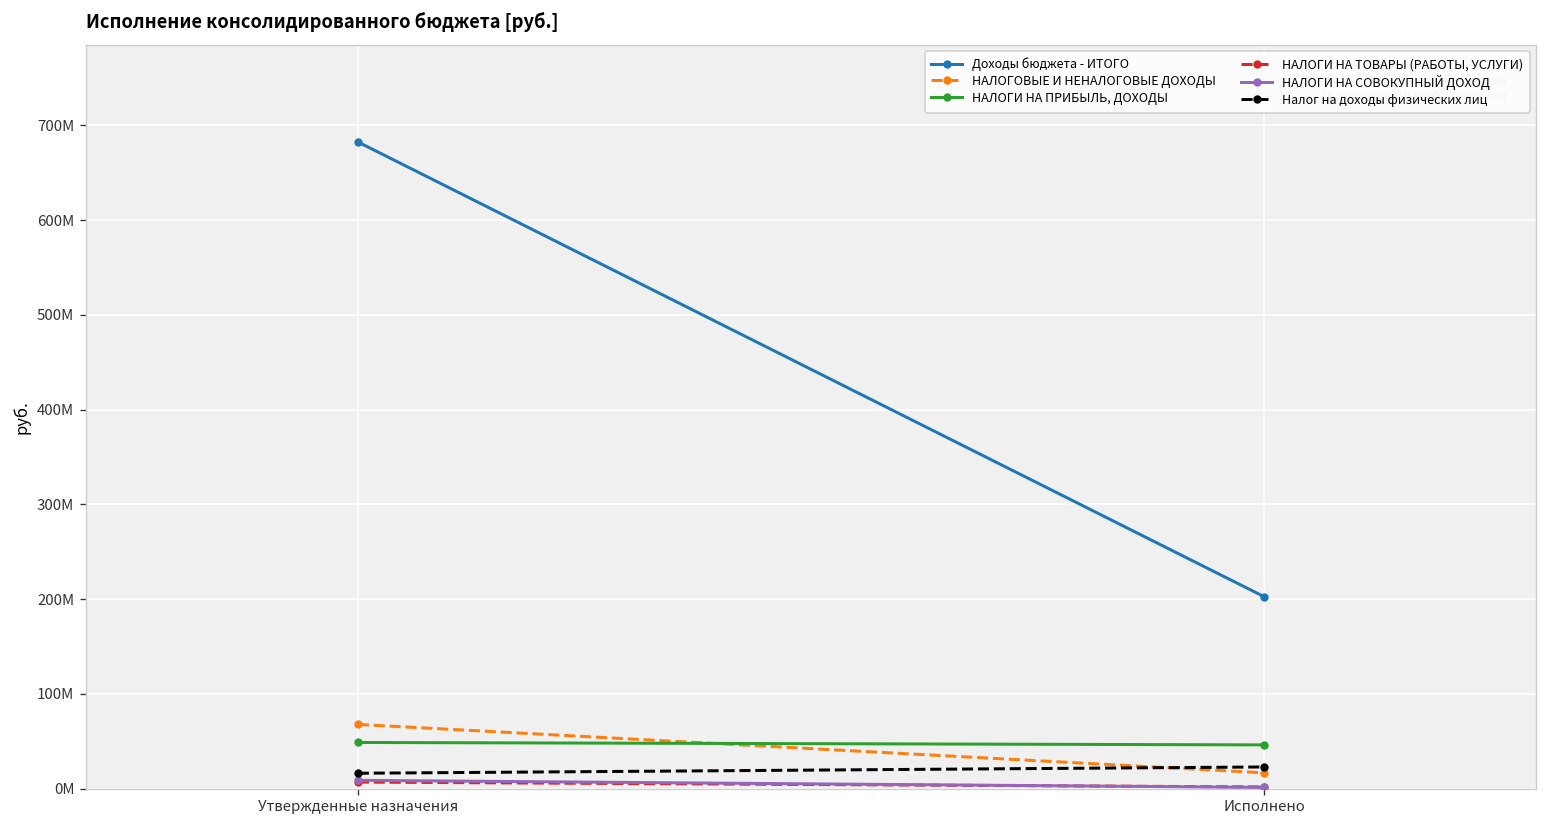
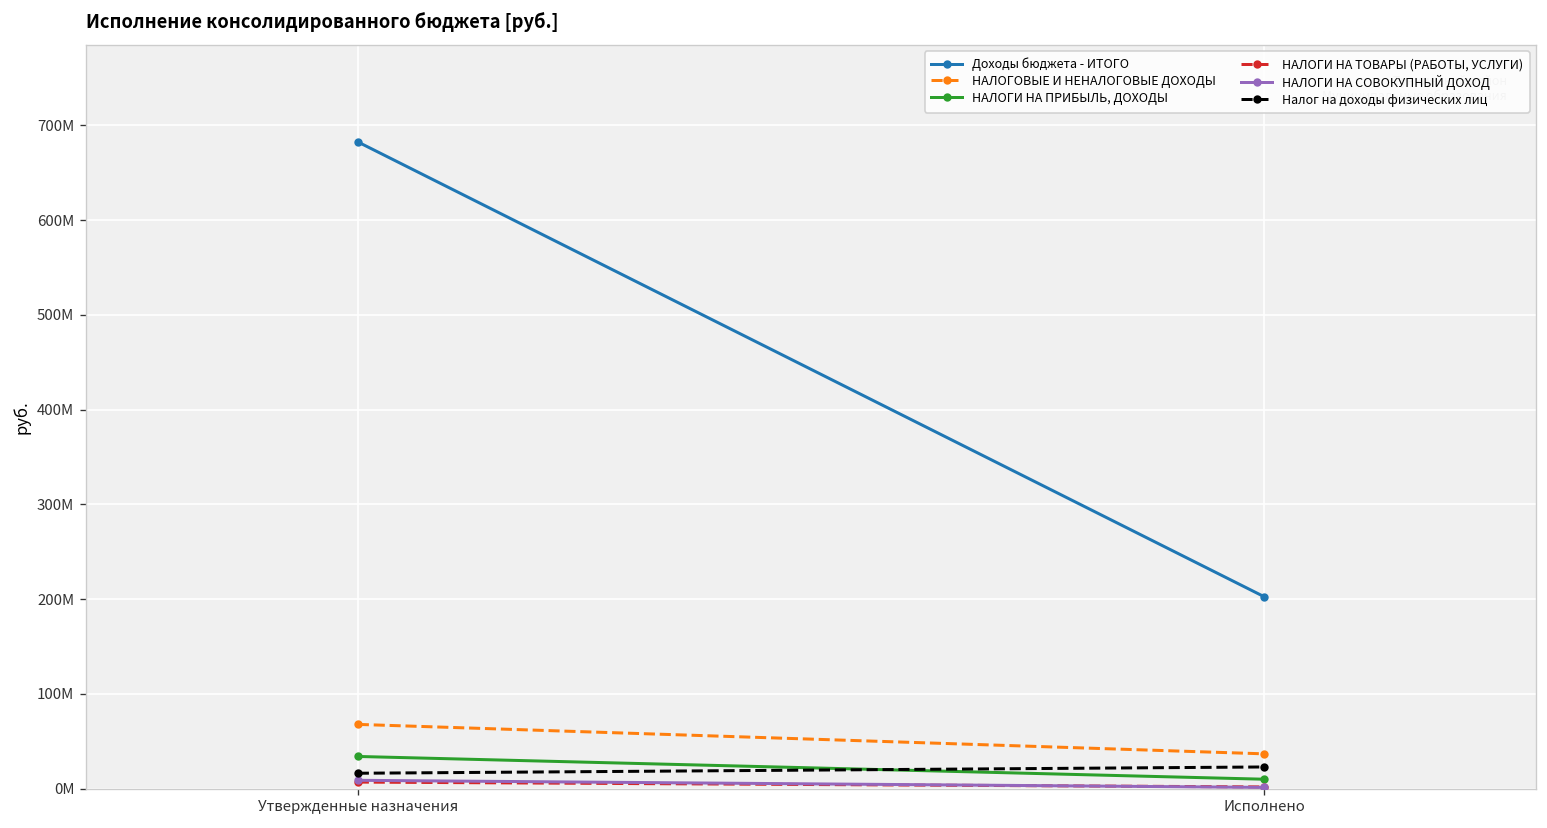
  {
    "Доходы бюджета - ИТОГО": {
      "Утвержденные назначения": 680000000,
      "Исполнено": 200000000
    },
    "НАЛОГОВЫЕ И НЕНАЛОГОВЫЕ ДОХОДЫ": {
      "Утвержденные назначения": 70000000,
-     "Исполнено": 20000000
+     "Исполнено": 40000000
    },
    "НАЛОГИ НА ПРИБЫЛЬ, ДОХОДЫ": {
-     "Утвержденные назначения": 50000000,
-     "Исполнено": 50000000
+     "Утвержденные назначения": 30000000,
+     "Исполнено": 10000000
    },
    "Налог на доходы физических лиц": {
      "Утвержденные назначения": 20000000,
      "Исполнено": 20000000
    }
  }
